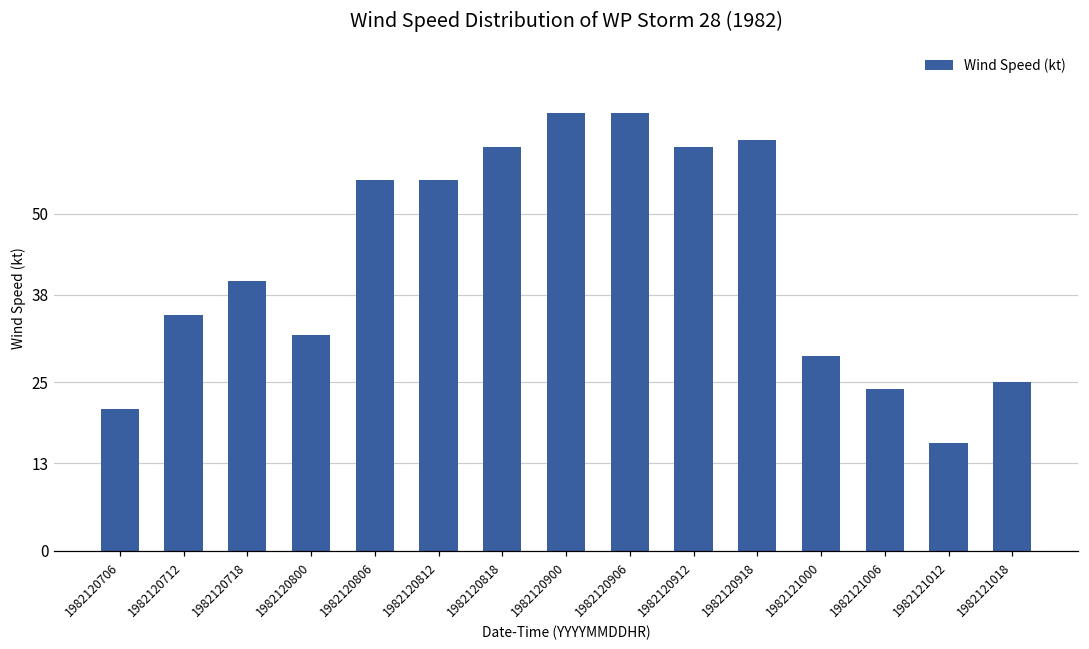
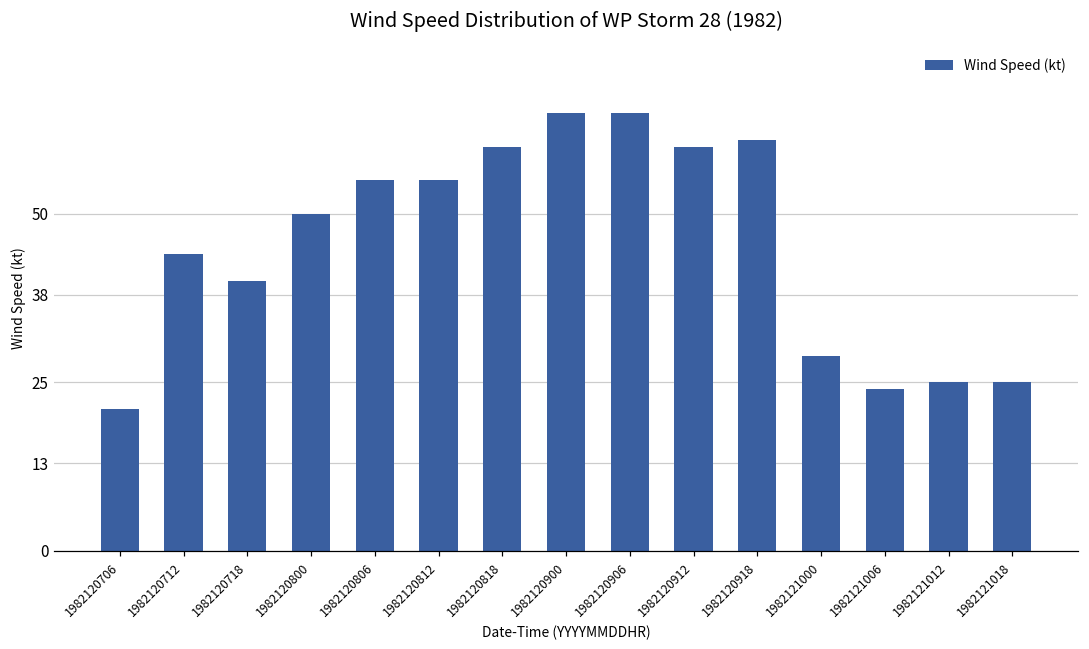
  {
    "1982120706": 21,
-   "1982120712": 35,
+   "1982120712": 44,
    "1982120718": 40,
-   "1982120800": 32,
+   "1982120800": 50,
    "1982120806": 55,
    "1982120812": 55,
    "1982120818": 60,
    "1982120900": 65,
    "1982120906": 65,
    "1982120912": 60,
    "1982120918": 61,
    "1982121000": 29,
    "1982121006": 24,
-   "1982121012": 16,
+   "1982121012": 25,
    "1982121018": 25
  }
